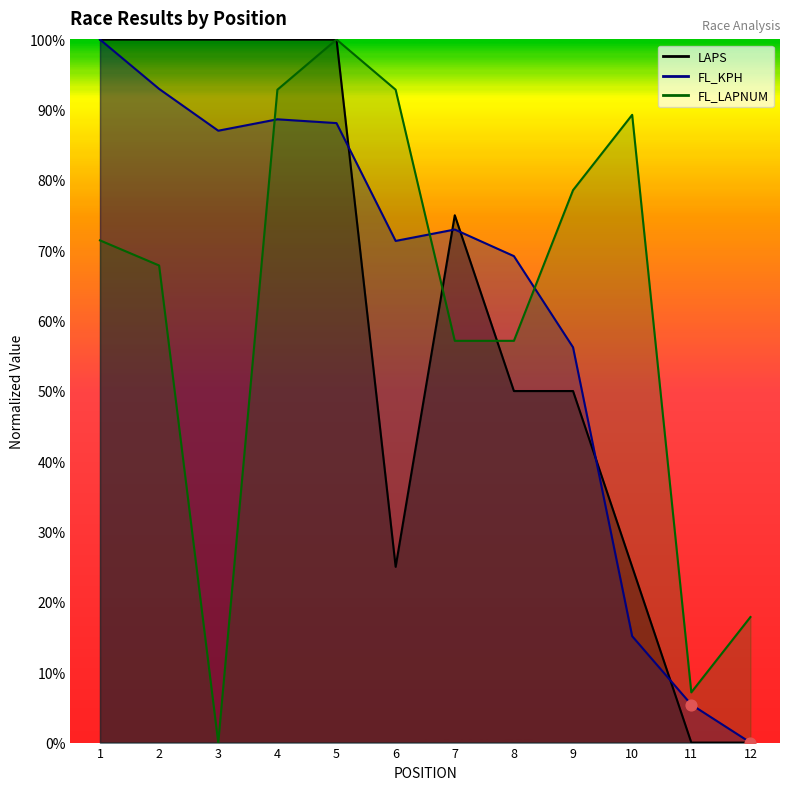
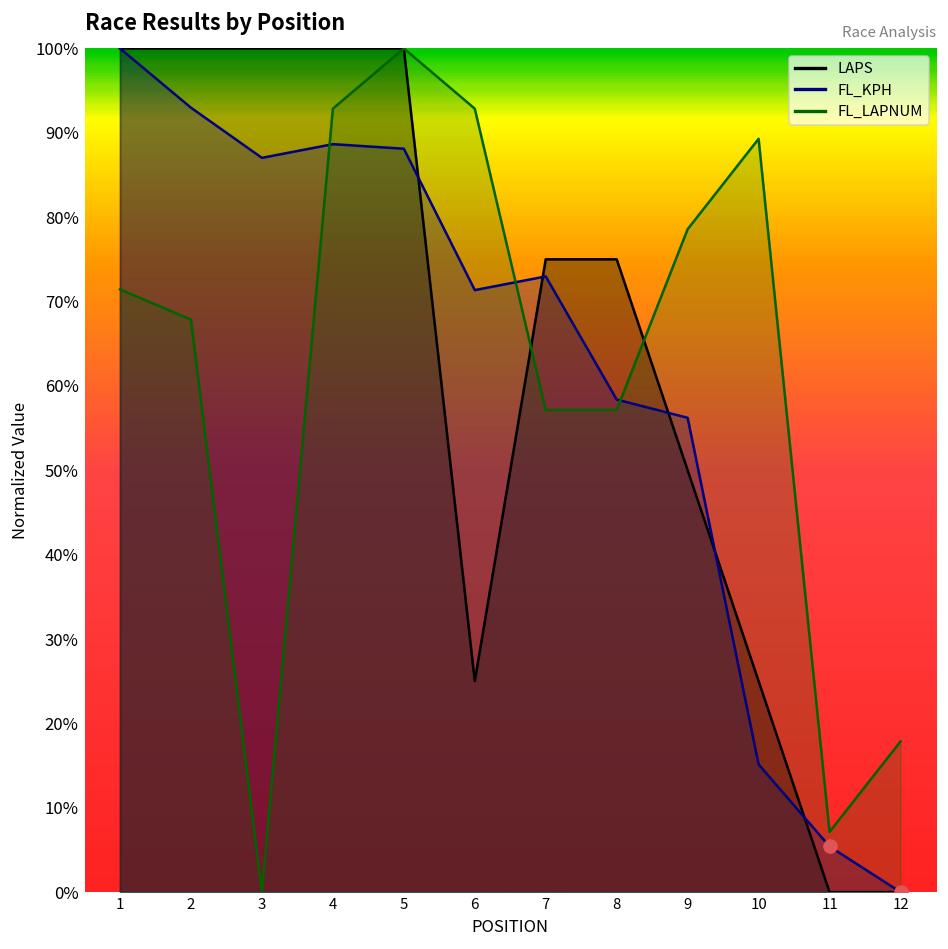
  {
    "LAPS": {
      "2": "100%",
      "3": "100%",
      "4": "100%",
      "6": "25%",
      "7": "75%",
-     "8": "50%",
+     "8": "75%",
      "9": "50%",
      "10": "25%",
      "11": "0%"
    },
    "FL_KPH": {
      "2": "93%",
      "3": "87%",
      "4": "89%",
      "5": "88%",
      "6": "71%",
      "7": "73%",
-     "8": "69%",
+     "8": "58%",
      "9": "56%",
      "10": "15%"
    },
    "FL_LAPNUM": {
      "1": "71%",
      "2": "68%",
      "3": "0%",
      "4": "93%",
      "6": "93%",
      "7": "57%",
      "8": "57%",
      "9": "79%",
      "10": "89%",
      "11": "7%",
      "12": "18%"
    }
  }
